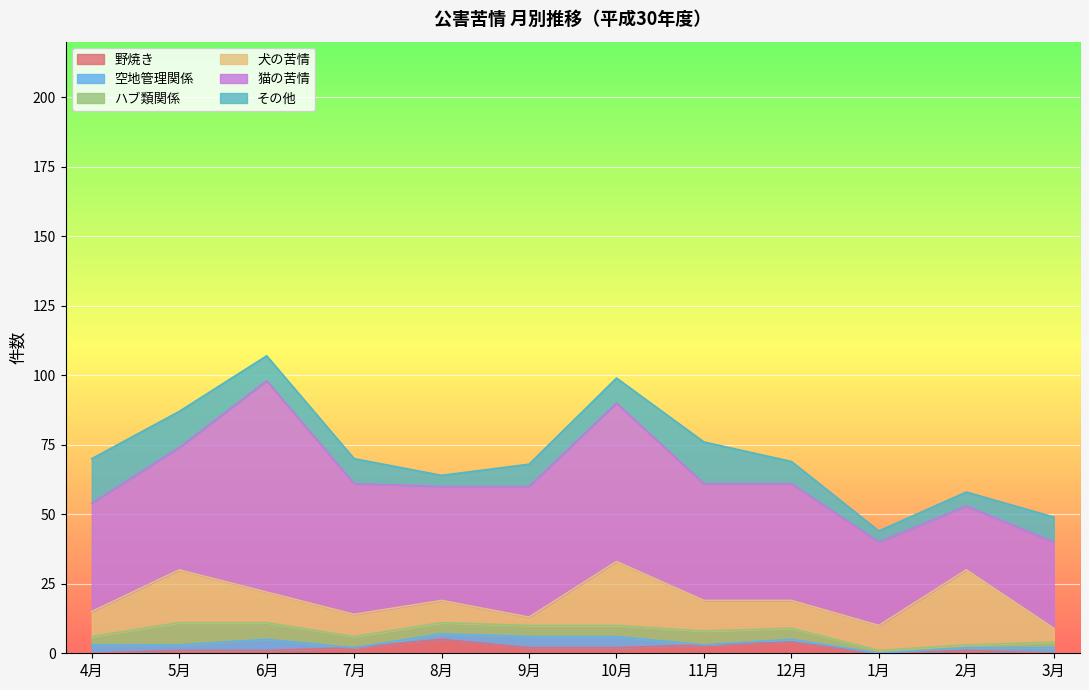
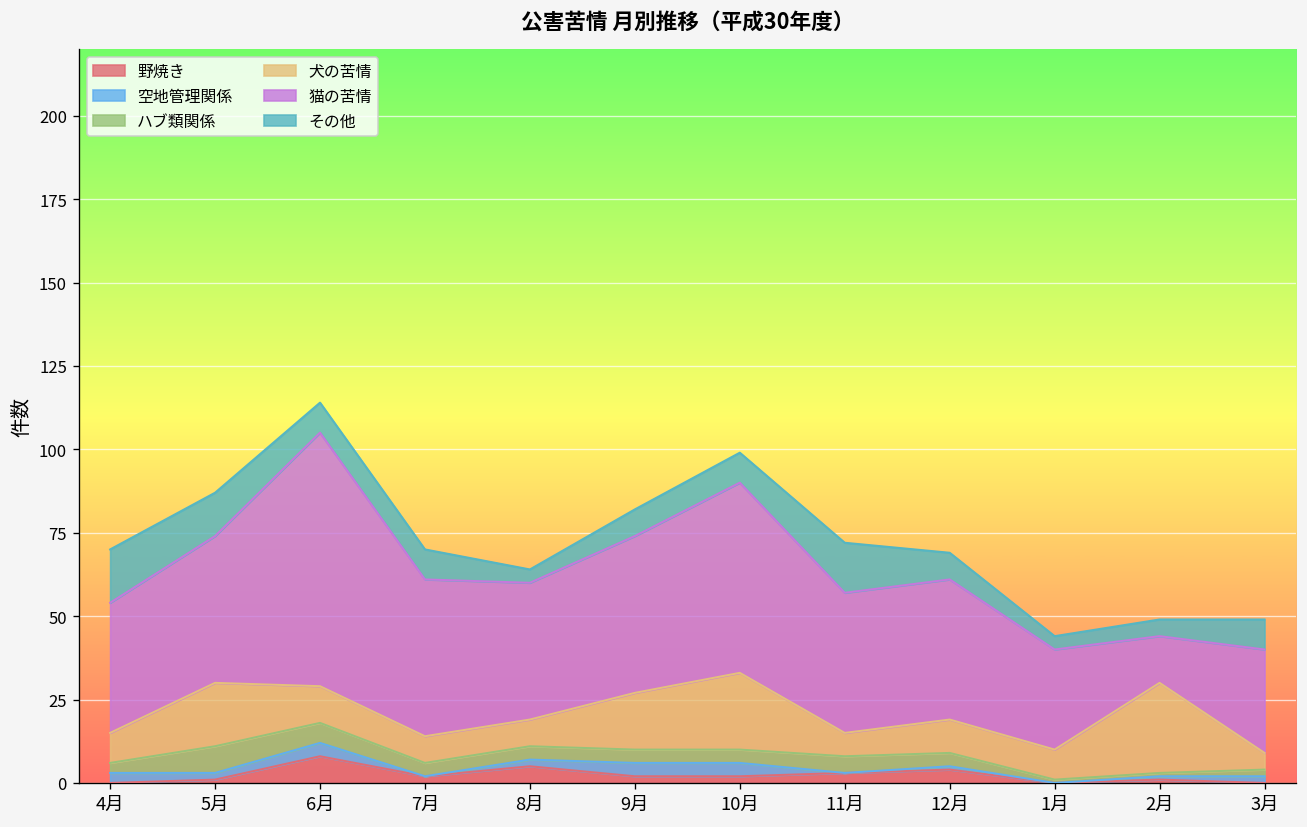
  {
    "野焼き": {
      "4月": 0,
      "5月": 1,
-     "6月": 1,
+     "6月": 8,
      "8月": 5,
      "9月": 2,
      "10月": 2,
      "12月": 4,
      "2月": 1,
      "3月": 0
    },
    "ハブ類関係": {
      "4月": 6,
      "5月": 11,
      "7月": 6,
      "8月": 11,
      "9月": 10,
      "10月": 10,
      "11月": 8,
      "12月": 9,
      "1月": 1,
      "2月": 3,
      "3月": 4
    },
    "犬の苦情": {
      "4月": 9,
      "5月": 19,
      "6月": 11,
      "7月": 8,
      "8月": 8,
-     "9月": 3,
+     "9月": 17,
      "10月": 23,
-     "11月": 11,
+     "11月": 7,
      "12月": 10,
      "1月": 9,
      "2月": 27,
      "3月": 5
    },
    "猫の苦情": {
      "4月": 39,
      "5月": 44,
      "6月": 76,
      "7月": 47,
      "8月": 41,
      "9月": 47,
      "10月": 57,
      "11月": 42,
      "12月": 42,
      "1月": 30,
-     "2月": 23,
+     "2月": 14,
      "3月": 31
    }
  }
